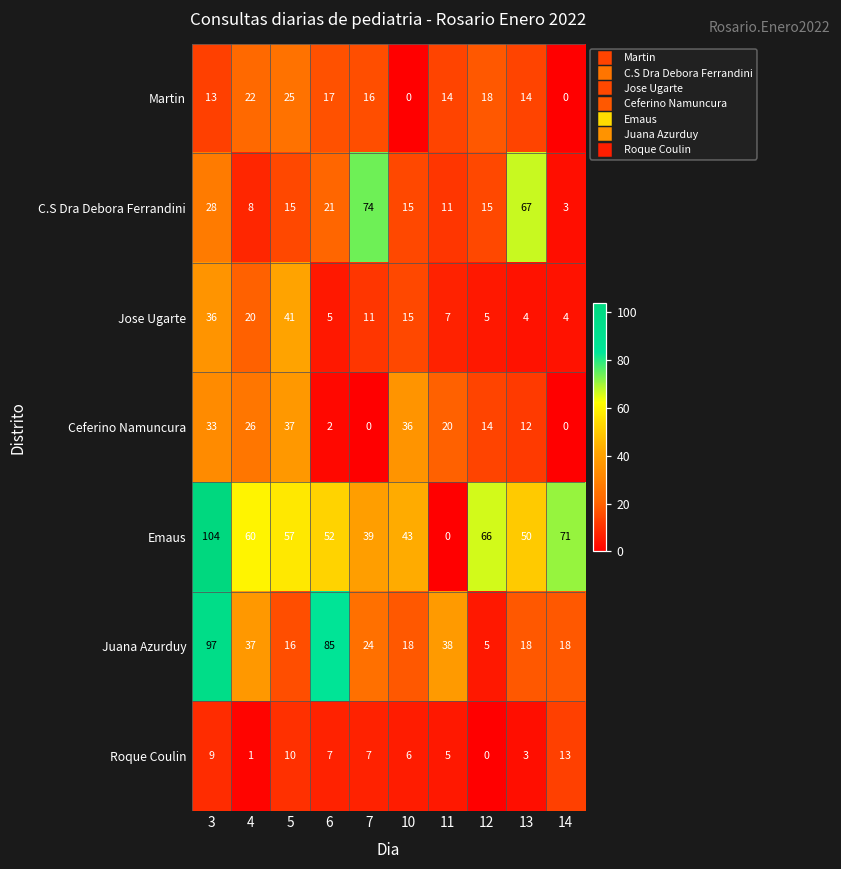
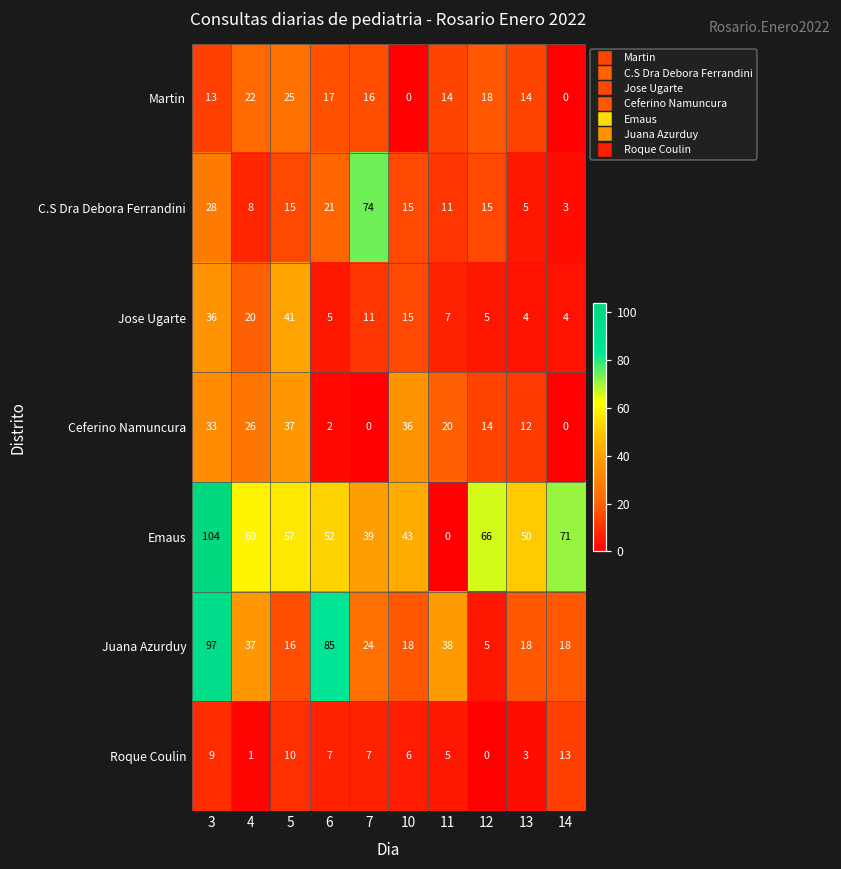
  {
    "Martin": {
      "3": 13,
      "4": 22,
      "5": 25,
      "6": 17,
      "7": 16,
      "10": 0,
      "11": 14,
      "12": 18,
      "13": 14,
      "14": 0
    },
    "C.S Dra Debora Ferrandini": {
      "3": 28,
      "4": 8,
      "5": 15,
      "6": 21,
      "7": 74,
      "10": 15,
      "11": 11,
      "12": 15,
-     "13": 67,
+     "13": 5,
      "14": 3
    },
    "Jose Ugarte": {
      "3": 36,
      "4": 20,
      "5": 41,
      "6": 5,
      "7": 11,
      "10": 15,
      "11": 7,
      "12": 5,
      "13": 4,
      "14": 4
    },
    "Ceferino Namuncura": {
      "3": 33,
      "4": 26,
      "5": 37,
      "6": 2,
      "7": 0,
      "10": 36,
      "11": 20,
      "12": 14,
      "13": 12,
      "14": 0
    },
    "Emaus": {
      "3": 104,
      "4": 60,
      "5": 57,
      "6": 52,
      "7": 39,
      "10": 43,
      "11": 0,
      "12": 66,
      "13": 50,
      "14": 71
    },
    "Juana Azurduy": {
      "3": 97,
      "4": 37,
      "5": 16,
      "6": 85,
      "7": 24,
      "10": 18,
      "11": 38,
      "12": 5,
      "13": 18,
      "14": 18
    },
    "Roque Coulin": {
      "3": 9,
      "4": 1,
      "5": 10,
      "6": 7,
      "7": 7,
      "10": 6,
      "11": 5,
      "12": 0,
      "13": 3,
      "14": 13
    }
  }
